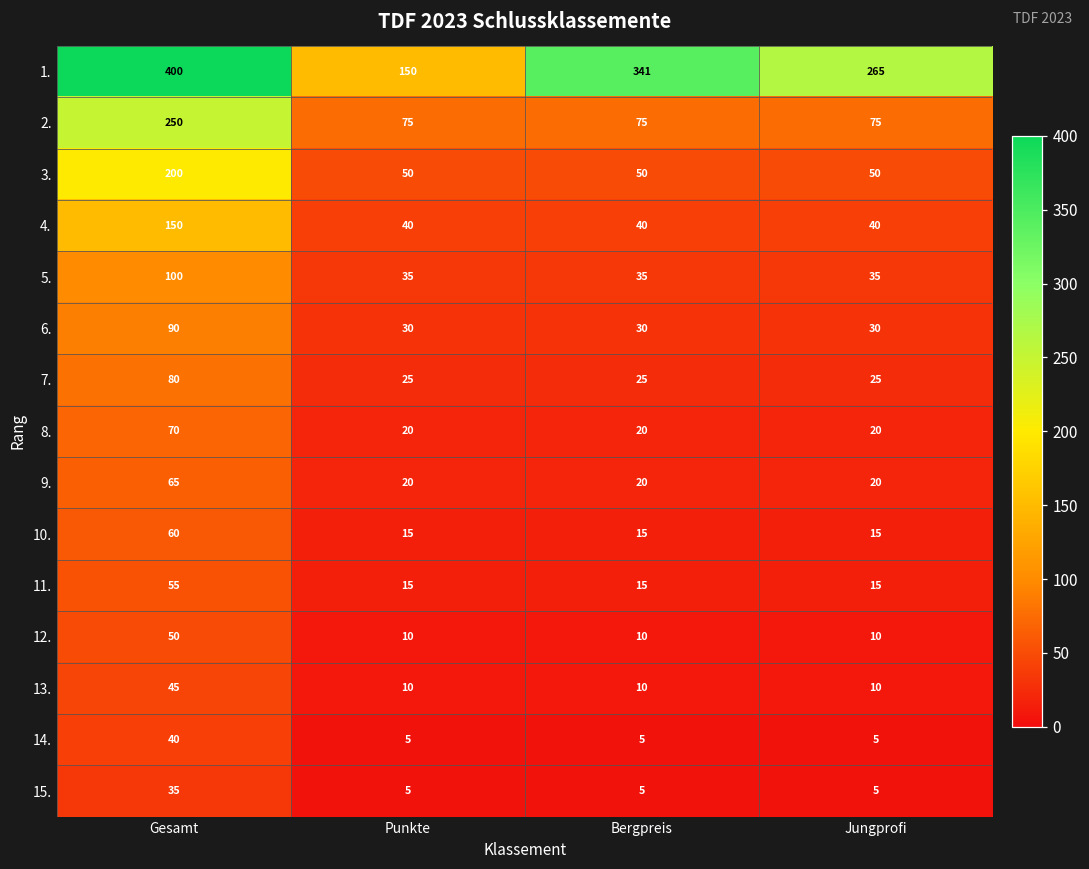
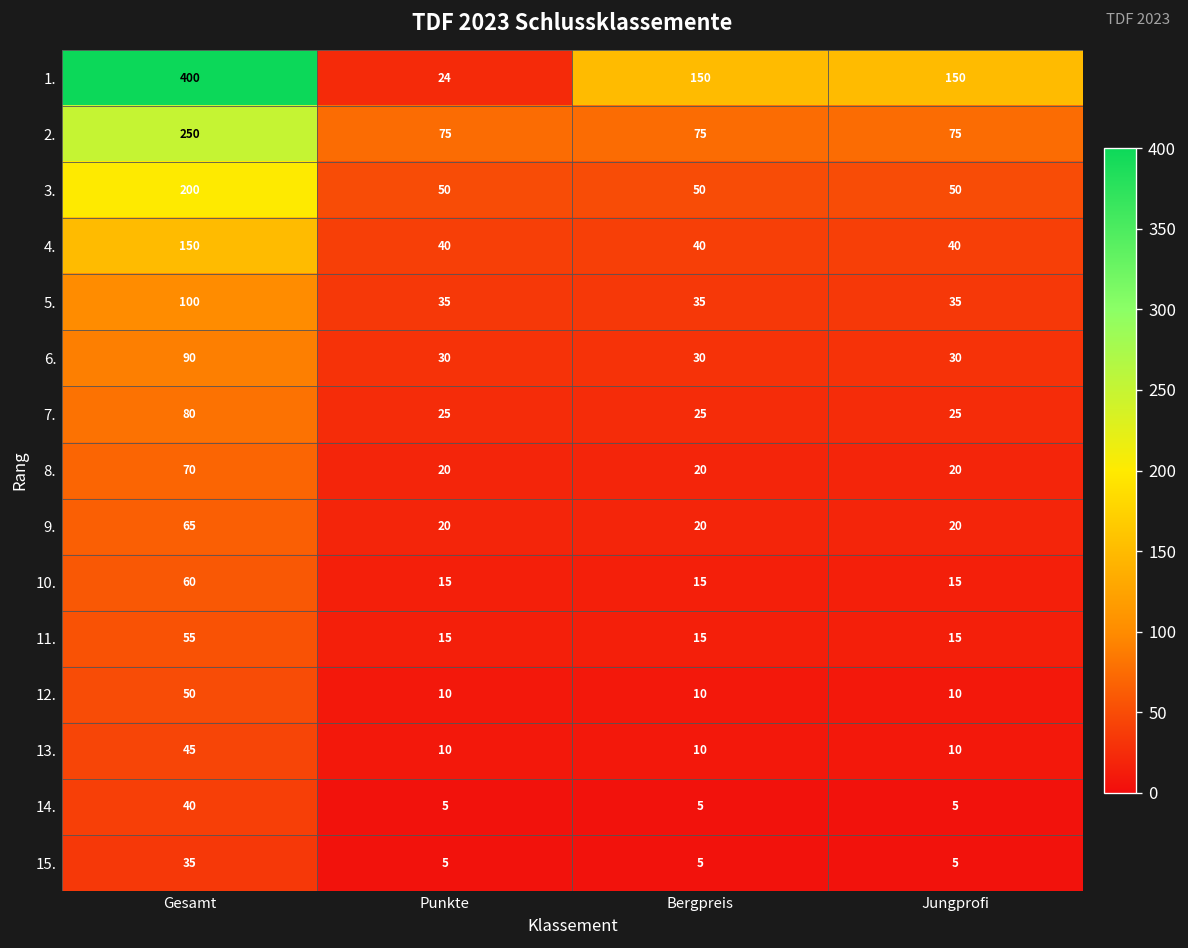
  {
    "1.": {
      "Gesamt": 400,
-     "Punkte": 150,
-     "Bergpreis": 341,
-     "Jungprofi": 265
+     "Punkte": 24,
+     "Bergpreis": 150,
+     "Jungprofi": 150
    },
    "2.": {
      "Gesamt": 250,
      "Punkte": 75,
      "Bergpreis": 75,
      "Jungprofi": 75
    },
    "3.": {
      "Gesamt": 200,
      "Punkte": 50,
      "Bergpreis": 50,
      "Jungprofi": 50
    },
    "4.": {
      "Gesamt": 150,
      "Punkte": 40,
      "Bergpreis": 40,
      "Jungprofi": 40
    },
    "5.": {
      "Gesamt": 100,
      "Punkte": 35,
      "Bergpreis": 35,
      "Jungprofi": 35
    },
    "6.": {
      "Gesamt": 90,
      "Punkte": 30,
      "Bergpreis": 30,
      "Jungprofi": 30
    },
    "7.": {
      "Gesamt": 80,
      "Punkte": 25,
      "Bergpreis": 25,
      "Jungprofi": 25
    },
    "8.": {
      "Gesamt": 70,
      "Punkte": 20,
      "Bergpreis": 20,
      "Jungprofi": 20
    },
    "9.": {
      "Gesamt": 65,
      "Punkte": 20,
      "Bergpreis": 20,
      "Jungprofi": 20
    },
    "10.": {
      "Gesamt": 60,
      "Punkte": 15,
      "Bergpreis": 15,
      "Jungprofi": 15
    },
    "11.": {
      "Gesamt": 55,
      "Punkte": 15,
      "Bergpreis": 15,
      "Jungprofi": 15
    },
    "12.": {
      "Gesamt": 50,
      "Punkte": 10,
      "Bergpreis": 10,
      "Jungprofi": 10
    },
    "13.": {
      "Gesamt": 45,
      "Punkte": 10,
      "Bergpreis": 10,
      "Jungprofi": 10
    },
    "14.": {
      "Gesamt": 40,
      "Punkte": 5,
      "Bergpreis": 5,
      "Jungprofi": 5
    },
    "15.": {
      "Gesamt": 35,
      "Punkte": 5,
      "Bergpreis": 5,
      "Jungprofi": 5
    }
  }
